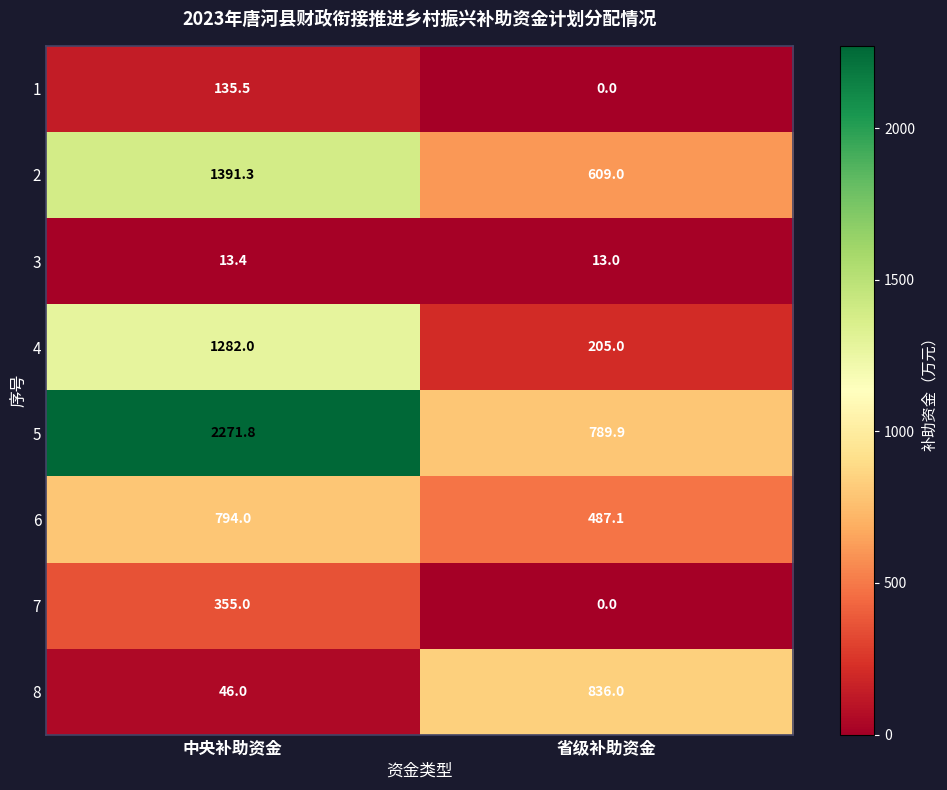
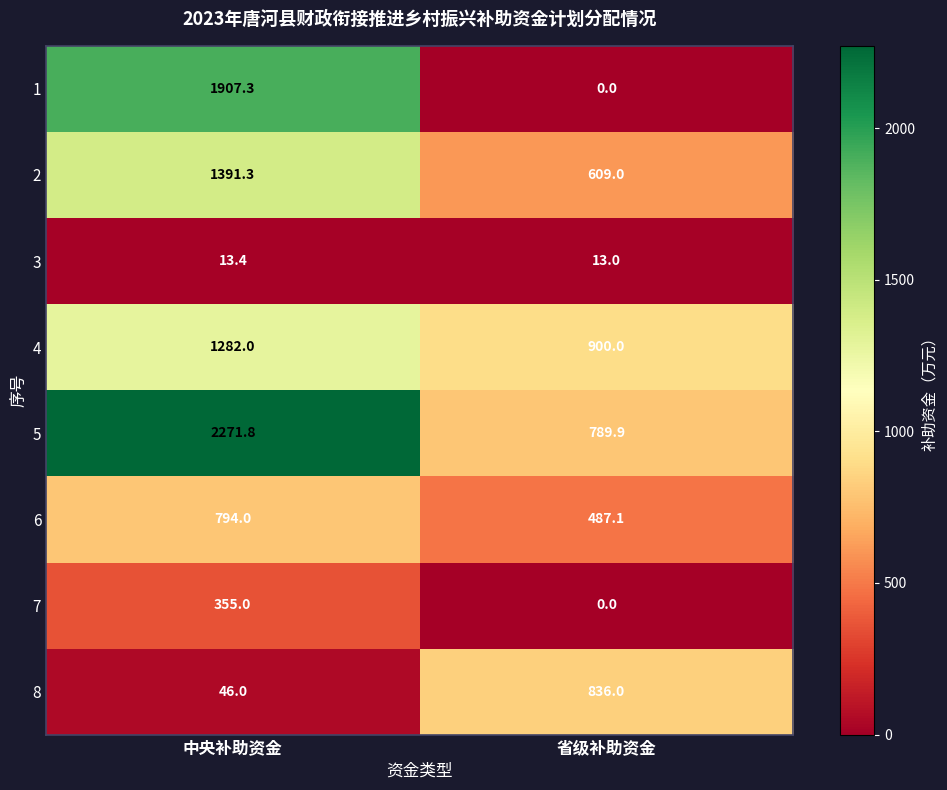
  {
    "1": {
-     "中央补助资金": 135.5,
+     "中央补助资金": 1907.3,
      "省级补助资金": 0.0
    },
    "2": {
      "中央补助资金": 1391.3,
      "省级补助资金": 609.0
    },
    "3": {
      "中央补助资金": 13.4,
      "省级补助资金": 13.0
    },
    "4": {
      "中央补助资金": 1282.0,
-     "省级补助资金": 205.0
+     "省级补助资金": 900.0
    },
    "5": {
      "中央补助资金": 2271.8,
      "省级补助资金": 789.9
    },
    "6": {
      "中央补助资金": 794.0,
      "省级补助资金": 487.1
    },
    "7": {
      "中央补助资金": 355.0,
      "省级补助资金": 0.0
    },
    "8": {
      "中央补助资金": 46.0,
      "省级补助资金": 836.0
    }
  }
